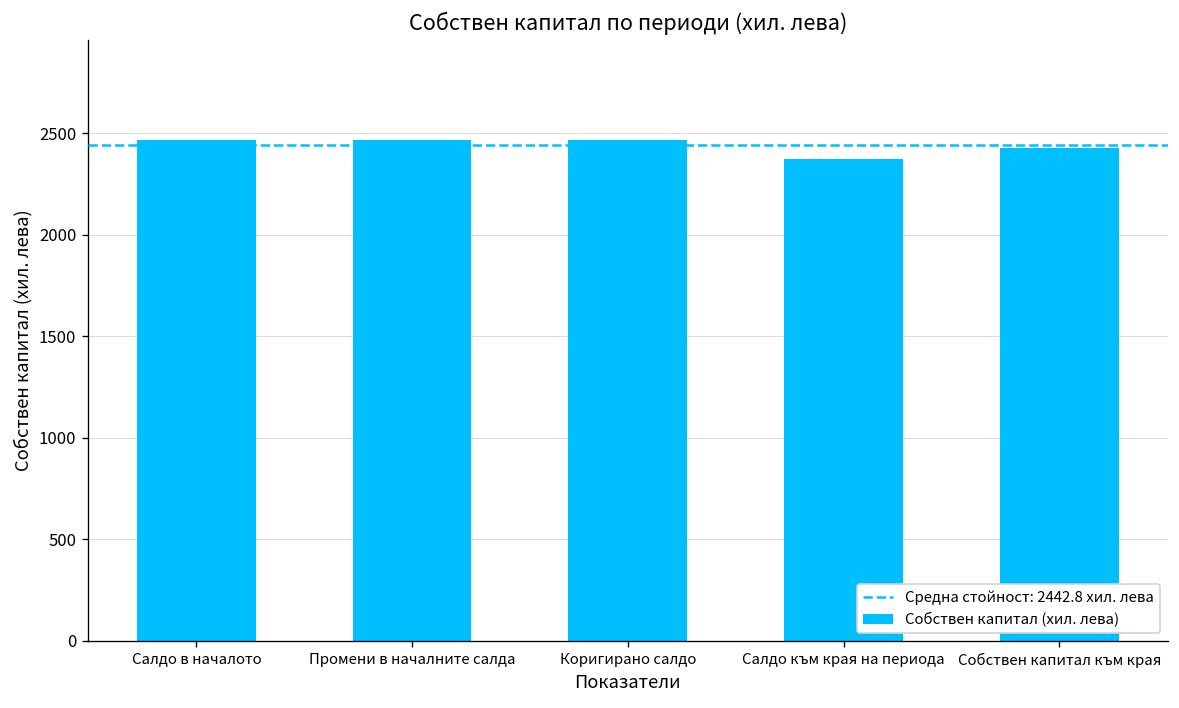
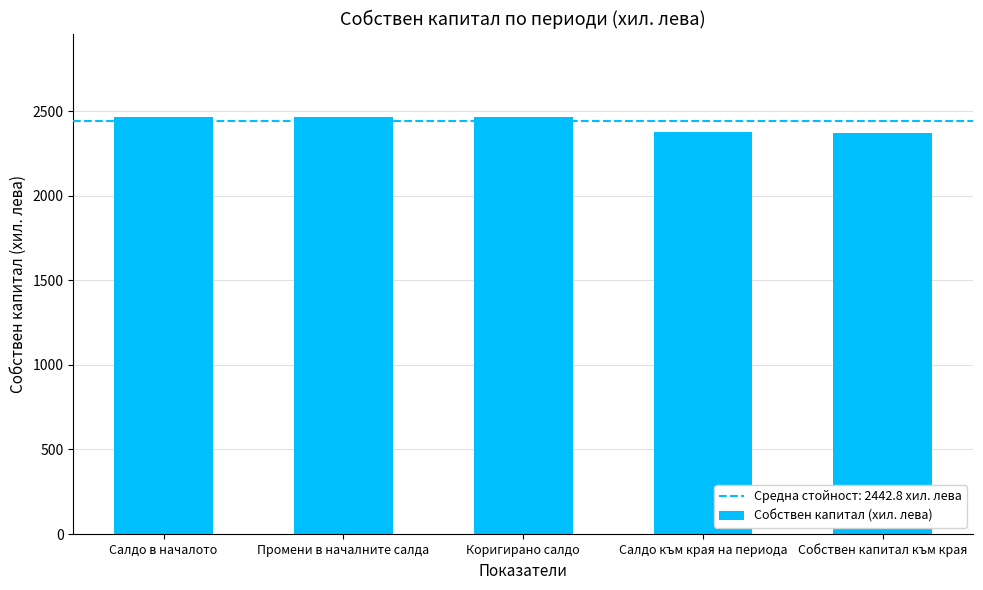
  {
    "Салдо в началото": 2470,
    "Промени в началните салда": 2470,
    "Коригирано салдо": 2470,
    "Салдо към края на периода": 2380,
-   "Собствен капитал към края": 2430
+   "Собствен капитал към края": 2370
  }
